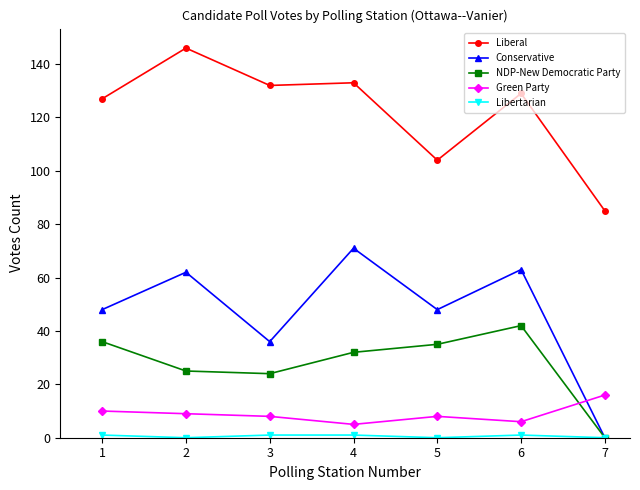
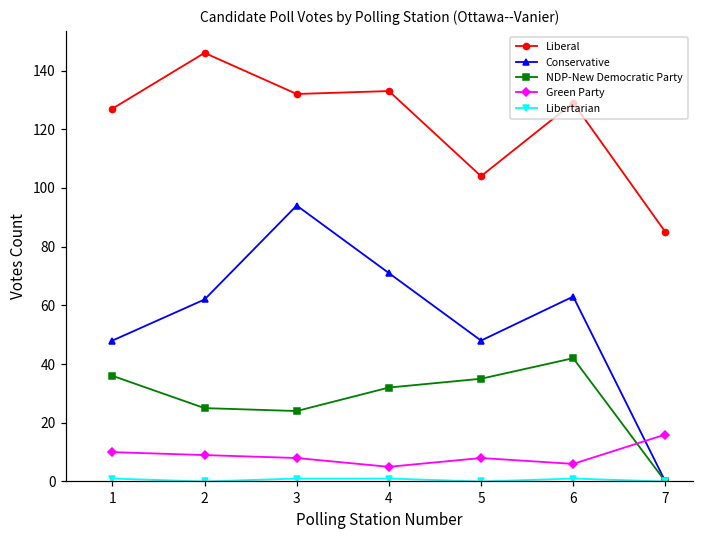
  {
    "Liberal": {
      "1": 127,
      "2": 146,
      "3": 132,
      "4": 133,
      "5": 104,
      "7": 85
    },
    "Conservative": {
      "1": 48,
      "2": 62,
-     "3": 36,
+     "3": 94,
      "4": 71,
      "5": 48,
      "6": 63
    },
    "NDP-New Democratic Party": {
      "1": 36,
      "2": 25,
      "3": 24,
      "4": 32,
      "5": 35,
      "6": 42
    },
    "Green Party": {
      "1": 10,
      "2": 9,
      "3": 8,
      "4": 5,
      "5": 8,
      "6": 6,
      "7": 16
    },
    "Libertarian": {
      "1": 1,
      "2": 0,
      "3": 1,
      "4": 1,
      "5": 0,
      "6": 1
    }
  }
